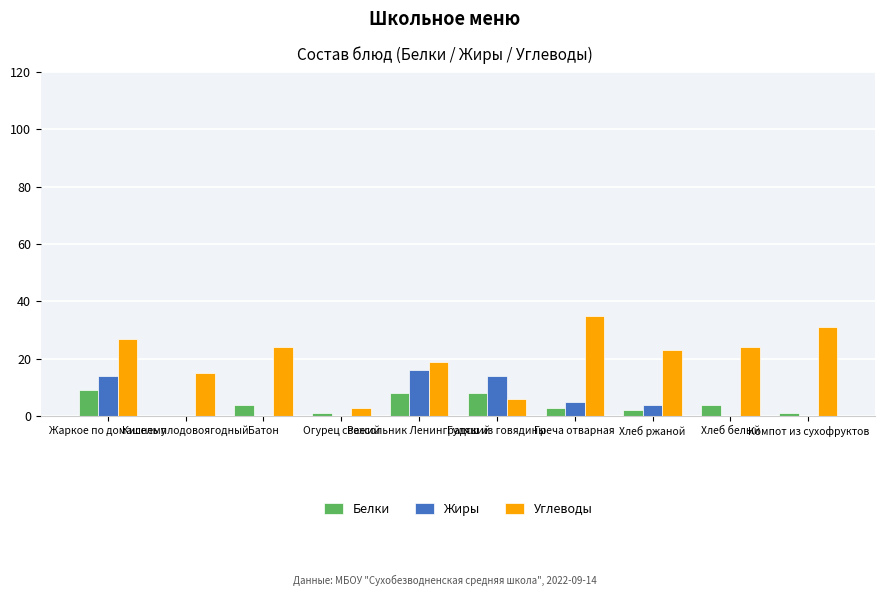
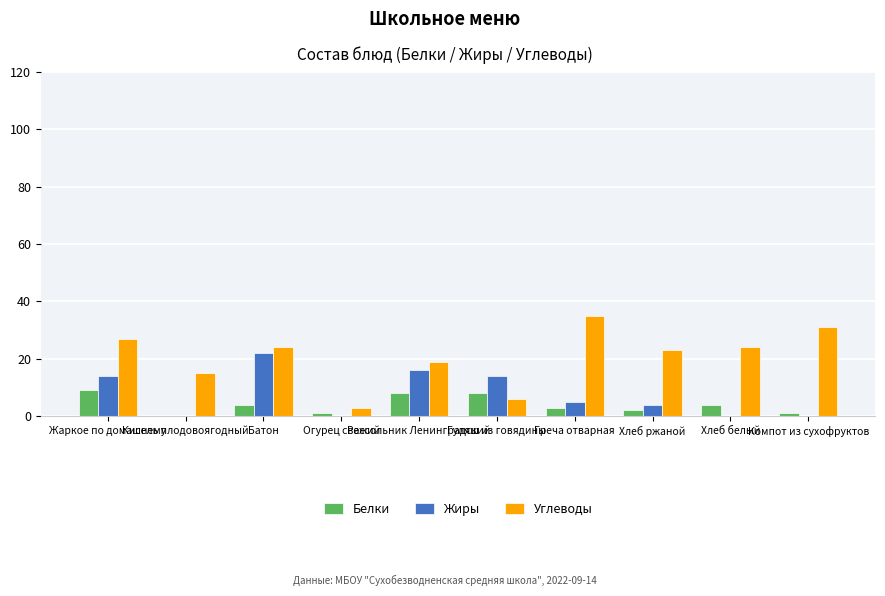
  {
    "Жиры": {
-     "Батон": 0,
+     "Батон": 22,
      "Греча отварная": 5,
      "Хлеб ржаной": 4,
      "Компот из сухофруктов": 0
    }
  }
